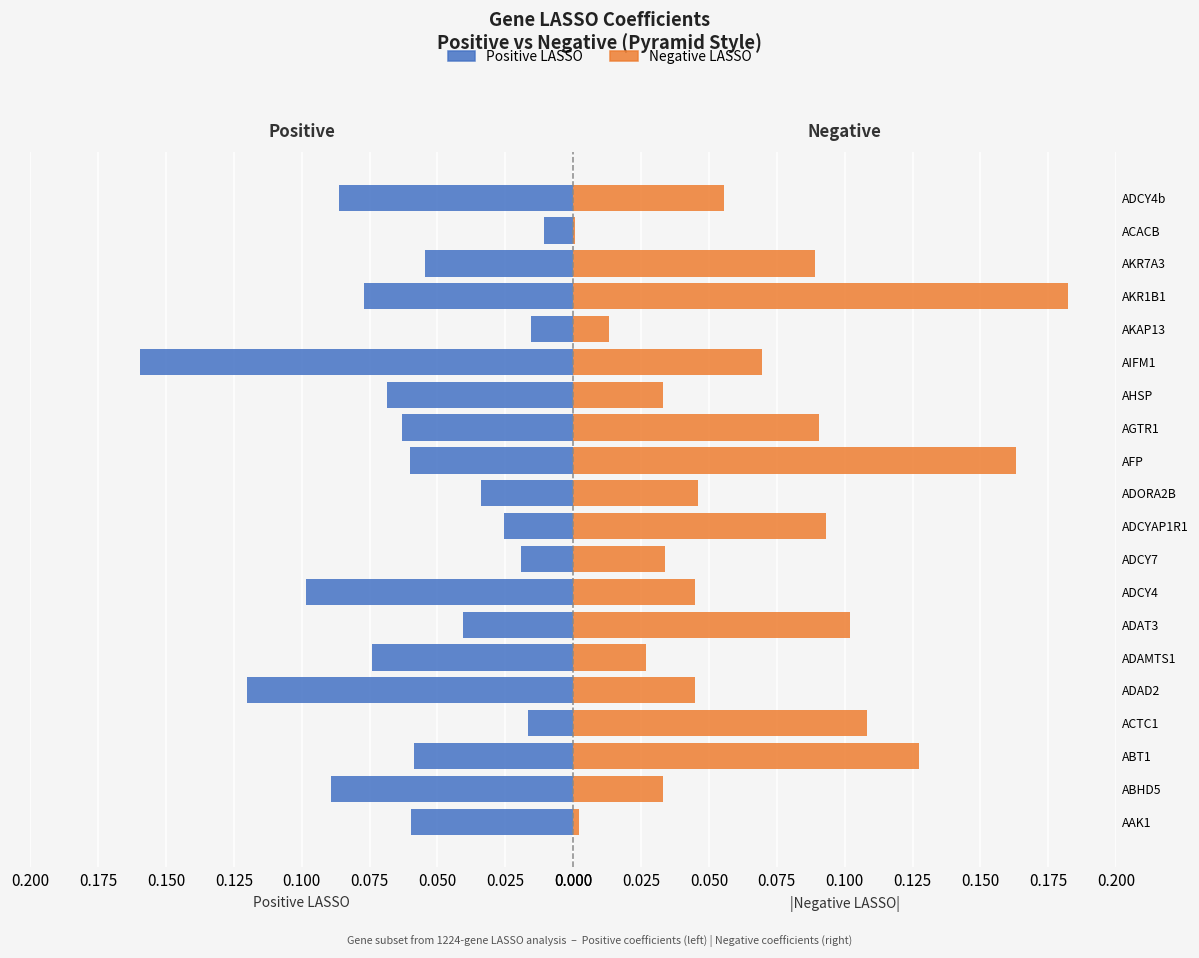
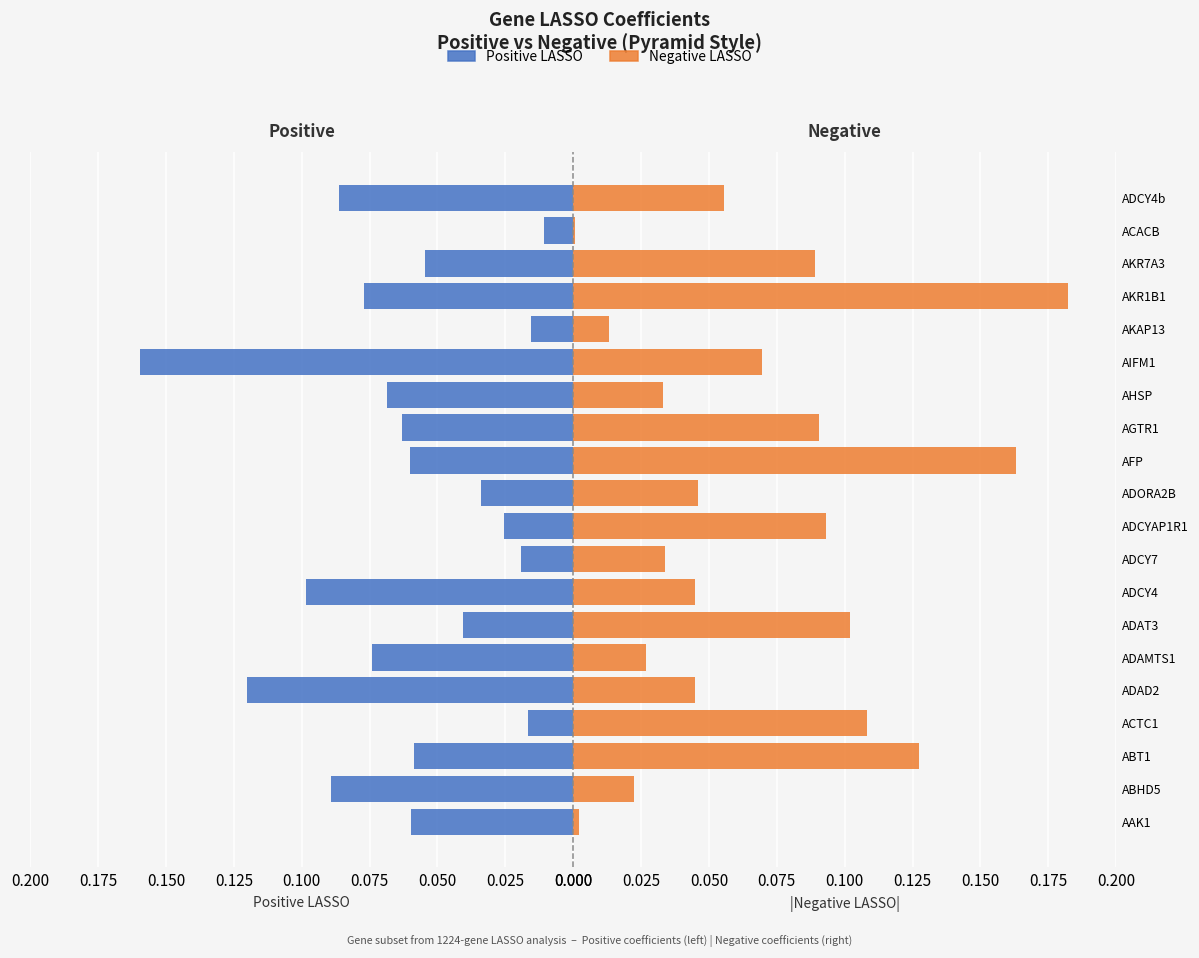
  {
    "Negative": {
      "ADCY4b": 0.055,
      "AKR7A3": 0.089,
      "AKR1B1": 0.182,
      "AKAP13": 0.013,
      "AIFM1": 0.069,
      "AHSP": 0.033,
      "AGTR1": 0.091,
      "AFP": 0.163,
      "ADORA2B": 0.046,
      "ADCYAP1R1": 0.093,
      "ADCY7": 0.034,
      "ADCY4": 0.045,
      "ADAT3": 0.102,
      "ADAMTS1": 0.027,
      "ADAD2": 0.045,
      "ACTC1": 0.108,
      "ABT1": 0.127,
-     "ABHD5": 0.033,
+     "ABHD5": 0.022,
      "AAK1": 0.002
    }
  }
